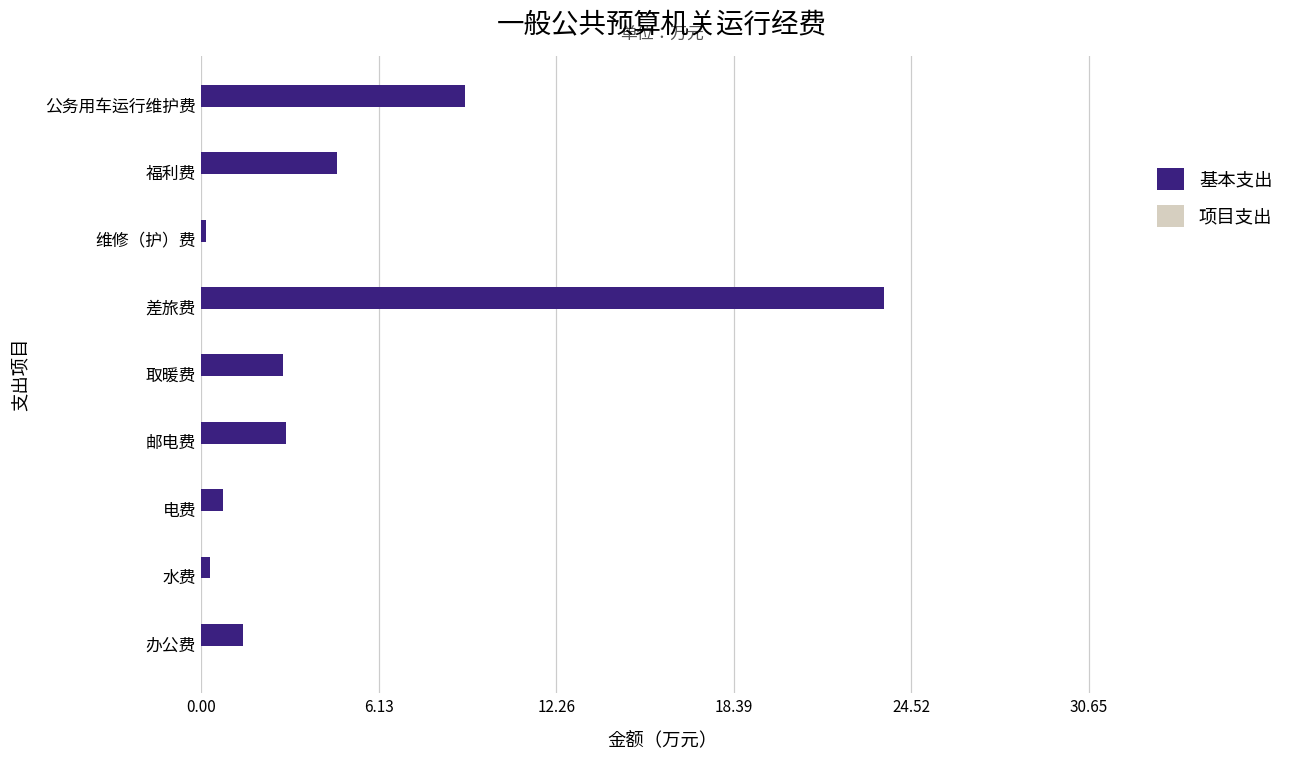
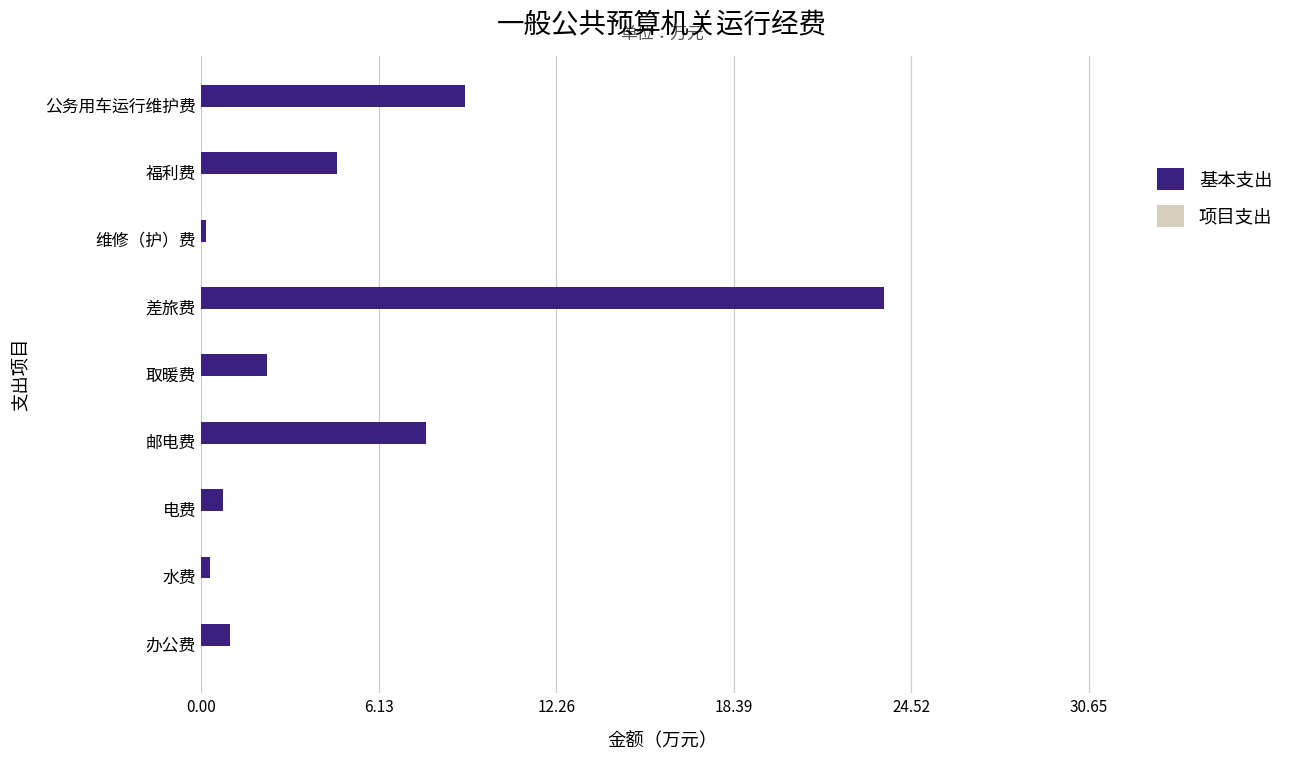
  {
    "基本支出": {
      "公务用车运行维护费": 9.1,
      "福利费": 4.7,
      "维修（护）费": 0.2,
      "差旅费": 23.6,
-     "取暖费": 2.8,
-     "邮电费": 2.9,
+     "取暖费": 2.3,
+     "邮电费": 7.8,
      "电费": 0.8,
      "水费": 0.3,
-     "办公费": 1.5
+     "办公费": 1.0
    },
    "项目支出": {
      "公务用车运行维护费": 0.0,
      "福利费": 0.0,
      "维修（护）费": 0.0,
      "差旅费": 0.0,
      "取暖费": 0.0,
      "邮电费": 0.0,
      "电费": 0.0,
      "水费": 0.0,
      "办公费": 0.0
    }
  }
